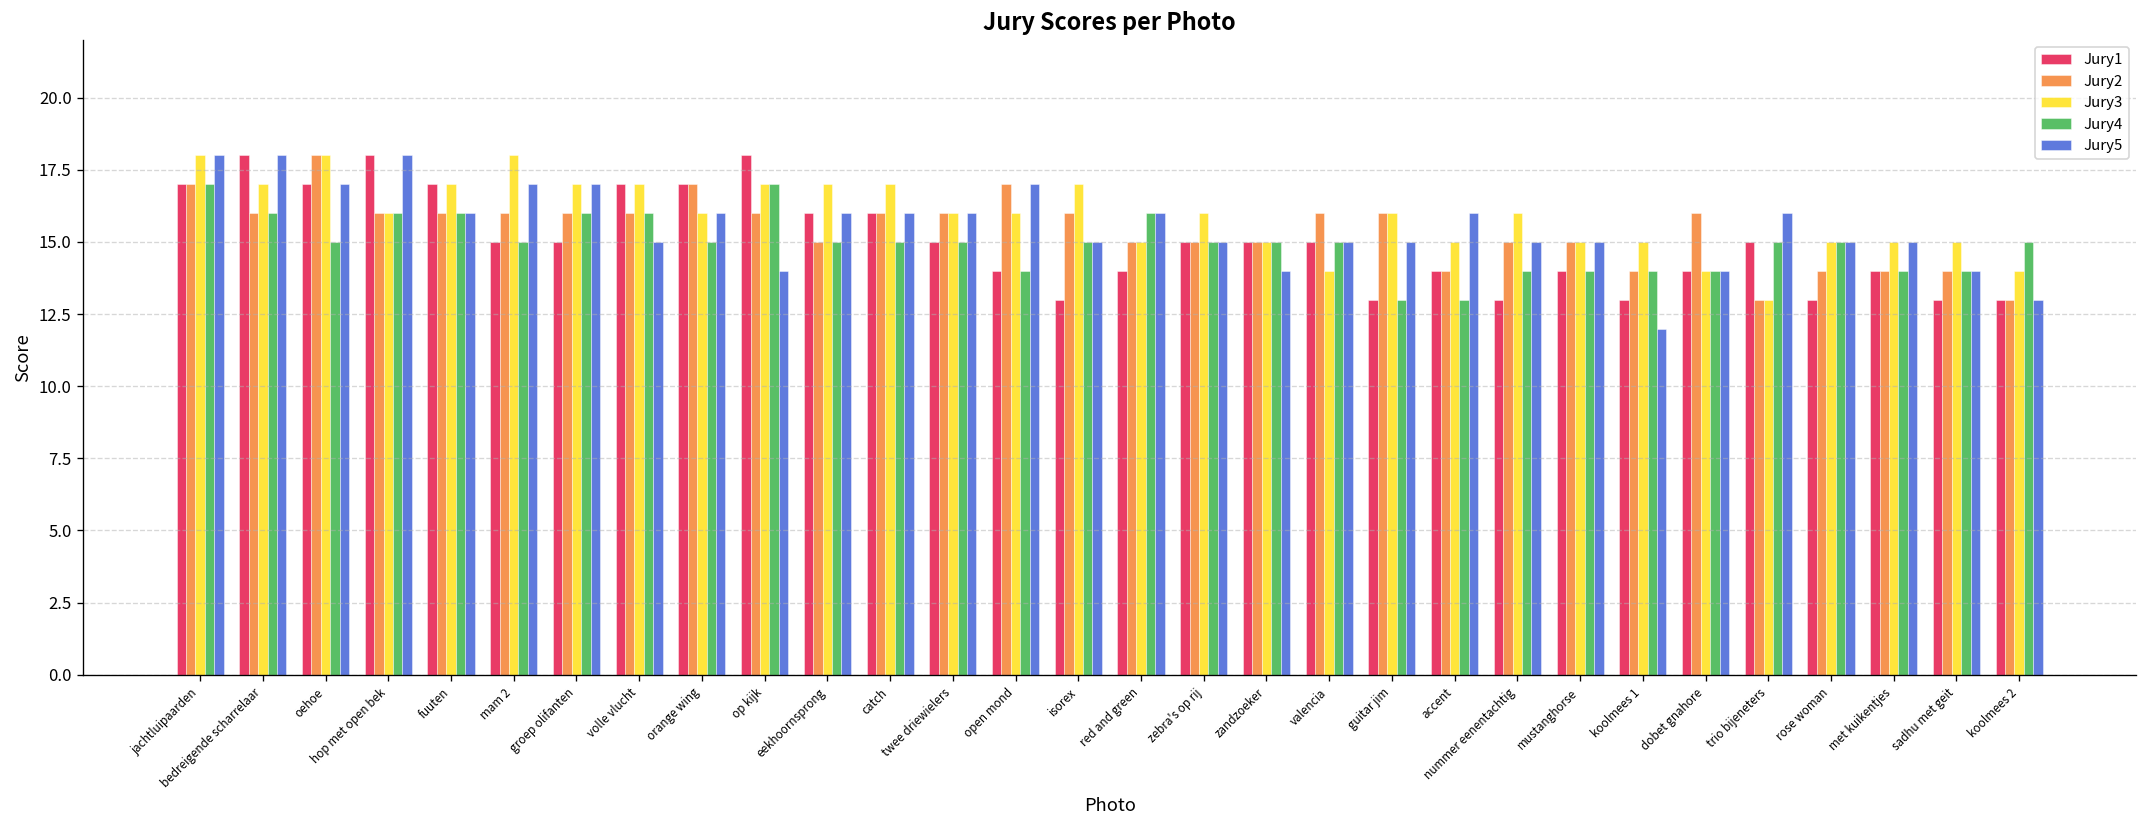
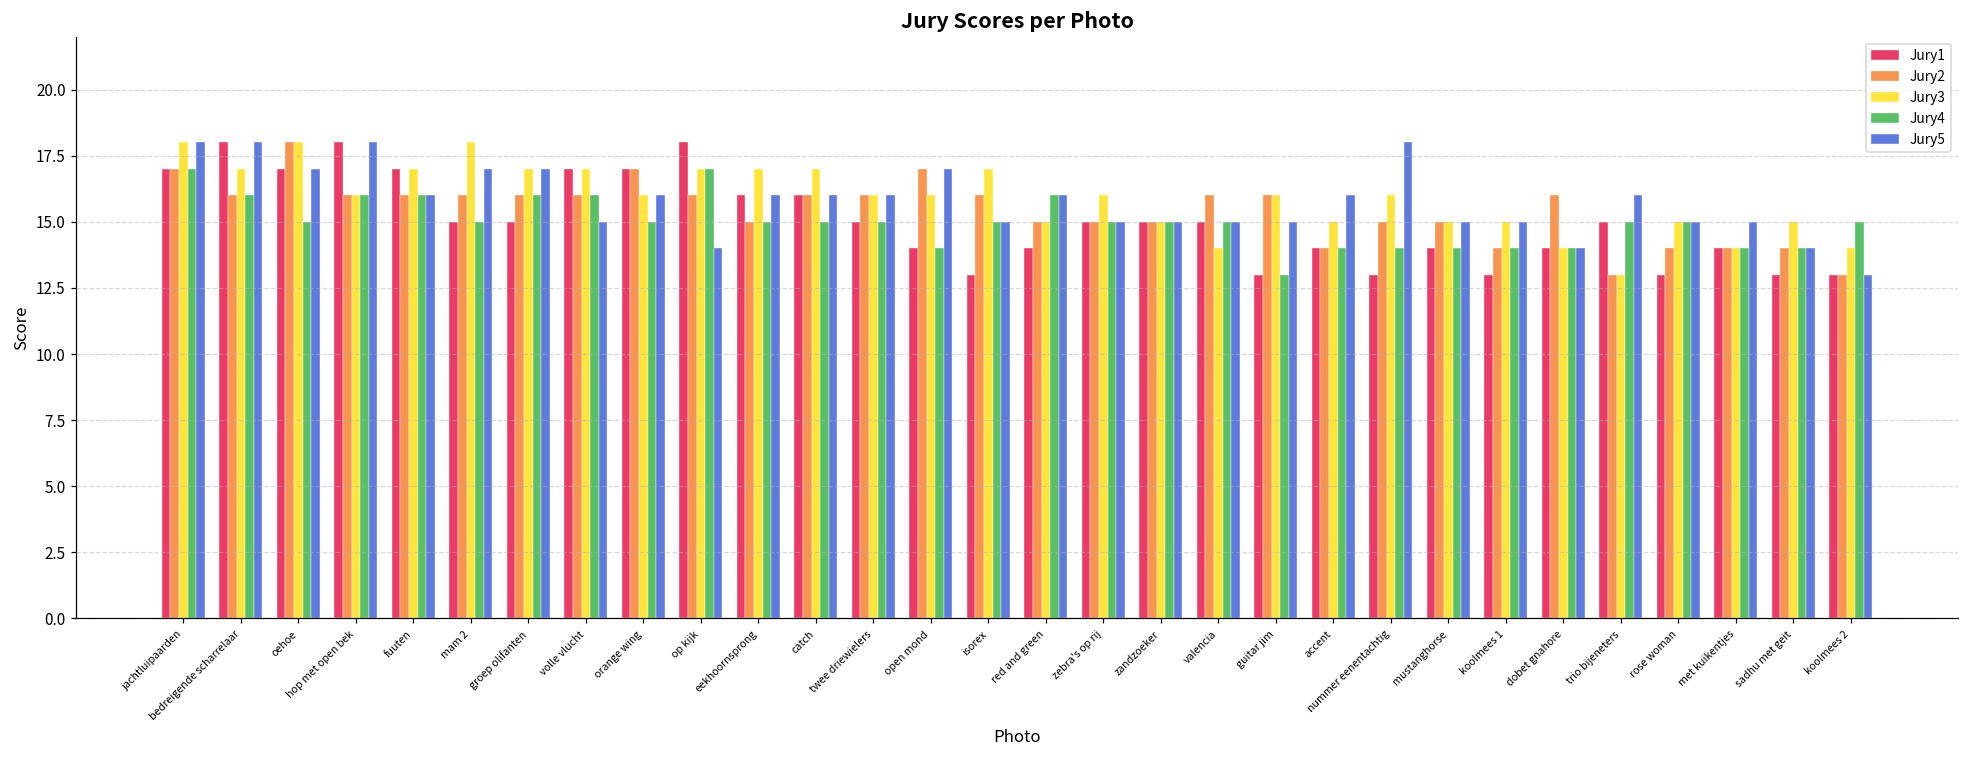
  {
    "Jury1": {
      "jachtluipaarden": 17,
      "bedreigende scharrelaar": 18,
      "oehoe": 17,
      "hop met open bek": 18,
      "fuuten": 17,
      "mam 2": 15,
      "groep olifanten": 15,
      "volle vlucht": 17,
      "orange wing": 17,
      "op kijk": 18,
      "eekhoornsprong": 16,
      "catch": 16,
      "twee driewielers": 15,
      "open mond": 14,
      "isorex": 13,
      "red and green": 14,
      "zebra's op rij": 15,
      "zandzoeker": 15,
      "valencia": 15,
      "guitar jim": 13,
      "accent": 14,
      "nummer eenentachtig": 13,
      "mustanghorse": 14,
      "koolmees 1": 13,
      "dobet gnahore": 14,
      "trio bijeneters": 15,
      "rose woman": 13,
      "met kuikentjes": 14,
      "sadhu met geit": 13,
      "koolmees 2": 13
    },
    "Jury2": {
      "jachtluipaarden": 17,
      "bedreigende scharrelaar": 16,
      "oehoe": 18,
      "hop met open bek": 16,
      "fuuten": 16,
      "mam 2": 16,
      "groep olifanten": 16,
      "volle vlucht": 16,
      "orange wing": 17,
      "op kijk": 16,
      "eekhoornsprong": 15,
      "catch": 16,
      "twee driewielers": 16,
      "open mond": 17,
      "isorex": 16,
      "red and green": 15,
      "zebra's op rij": 15,
      "zandzoeker": 15,
      "valencia": 16,
      "guitar jim": 16,
      "accent": 14,
      "nummer eenentachtig": 15,
      "mustanghorse": 15,
      "koolmees 1": 14,
      "dobet gnahore": 16,
      "trio bijeneters": 13,
      "rose woman": 14,
      "met kuikentjes": 14,
      "sadhu met geit": 14,
      "koolmees 2": 13
    },
    "Jury3": {
      "jachtluipaarden": 18,
      "bedreigende scharrelaar": 17,
      "oehoe": 18,
      "hop met open bek": 16,
      "fuuten": 17,
      "mam 2": 18,
      "groep olifanten": 17,
      "volle vlucht": 17,
      "orange wing": 16,
      "op kijk": 17,
      "eekhoornsprong": 17,
      "catch": 17,
      "twee driewielers": 16,
      "open mond": 16,
      "isorex": 17,
      "red and green": 15,
      "zebra's op rij": 16,
      "zandzoeker": 15,
      "valencia": 14,
      "guitar jim": 16,
      "accent": 15,
      "nummer eenentachtig": 16,
      "mustanghorse": 15,
      "koolmees 1": 15,
      "dobet gnahore": 14,
      "trio bijeneters": 13,
      "rose woman": 15,
-     "met kuikentjes": 15,
+     "met kuikentjes": 14,
      "sadhu met geit": 15,
      "koolmees 2": 14
    },
    "Jury4": {
      "jachtluipaarden": 17,
      "bedreigende scharrelaar": 16,
      "oehoe": 15,
      "hop met open bek": 16,
      "fuuten": 16,
      "mam 2": 15,
      "groep olifanten": 16,
      "volle vlucht": 16,
      "orange wing": 15,
      "op kijk": 17,
      "eekhoornsprong": 15,
      "catch": 15,
      "twee driewielers": 15,
      "open mond": 14,
      "isorex": 15,
      "red and green": 16,
      "zebra's op rij": 15,
      "zandzoeker": 15,
      "valencia": 15,
      "guitar jim": 13,
-     "accent": 13,
+     "accent": 14,
      "nummer eenentachtig": 14,
      "mustanghorse": 14,
      "koolmees 1": 14,
      "dobet gnahore": 14,
      "trio bijeneters": 15,
      "rose woman": 15,
      "met kuikentjes": 14,
      "sadhu met geit": 14,
      "koolmees 2": 15
    },
    "Jury5": {
      "jachtluipaarden": 18,
      "bedreigende scharrelaar": 18,
      "oehoe": 17,
      "hop met open bek": 18,
      "fuuten": 16,
      "mam 2": 17,
      "groep olifanten": 17,
      "volle vlucht": 15,
      "orange wing": 16,
      "op kijk": 14,
      "eekhoornsprong": 16,
      "catch": 16,
      "twee driewielers": 16,
      "open mond": 17,
      "isorex": 15,
      "red and green": 16,
      "zebra's op rij": 15,
-     "zandzoeker": 14,
+     "zandzoeker": 15,
      "valencia": 15,
      "guitar jim": 15,
      "accent": 16,
-     "nummer eenentachtig": 15,
+     "nummer eenentachtig": 18,
      "mustanghorse": 15,
-     "koolmees 1": 12,
+     "koolmees 1": 15,
      "dobet gnahore": 14,
      "trio bijeneters": 16,
      "rose woman": 15,
      "met kuikentjes": 15,
      "sadhu met geit": 14,
      "koolmees 2": 13
    }
  }
